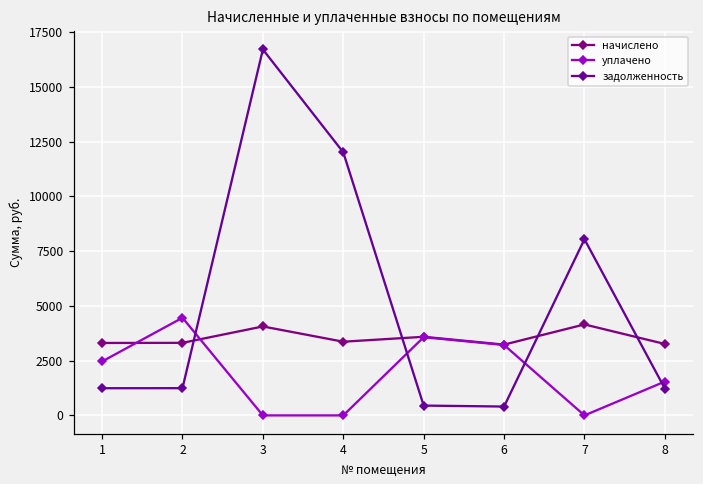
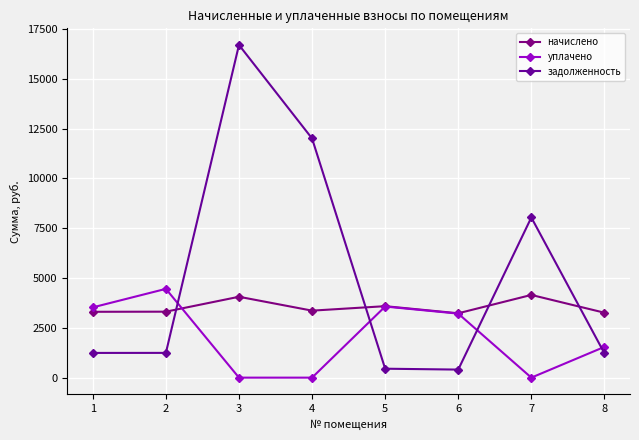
  {
    "уплачено": {
-     "1": 2500,
+     "1": 3500,
      "2": 4500,
      "3": 0,
      "4": 0,
      "7": 0,
      "8": 1500
    }
  }
